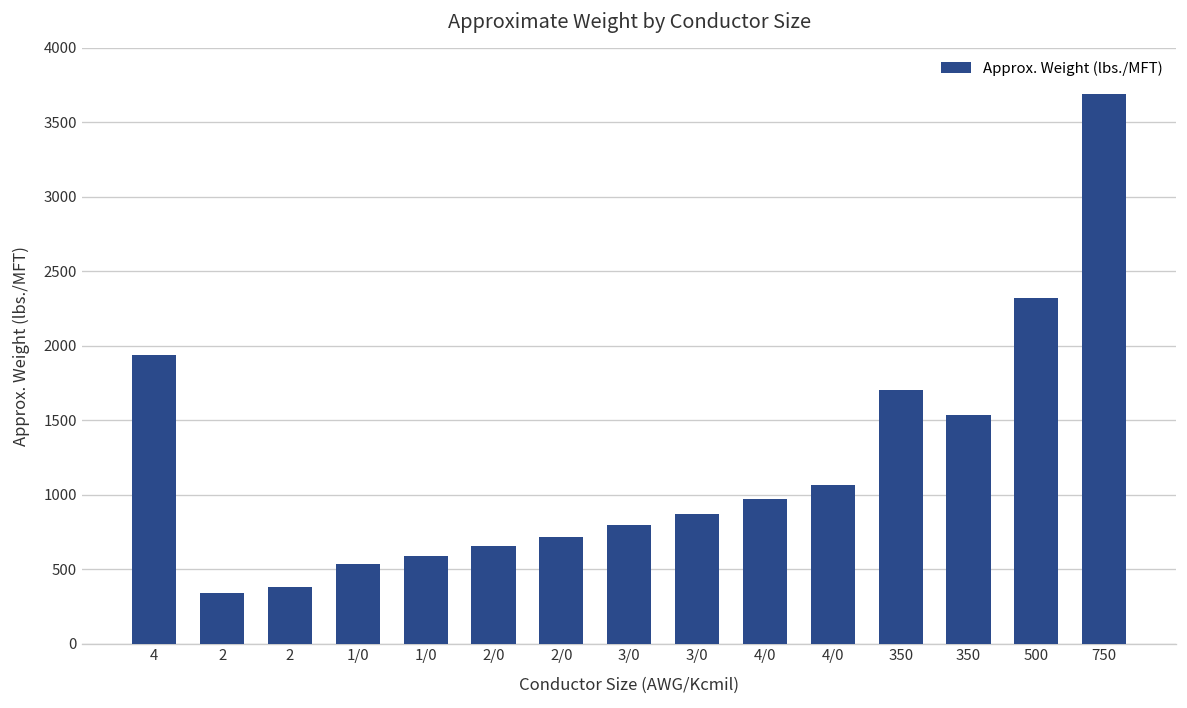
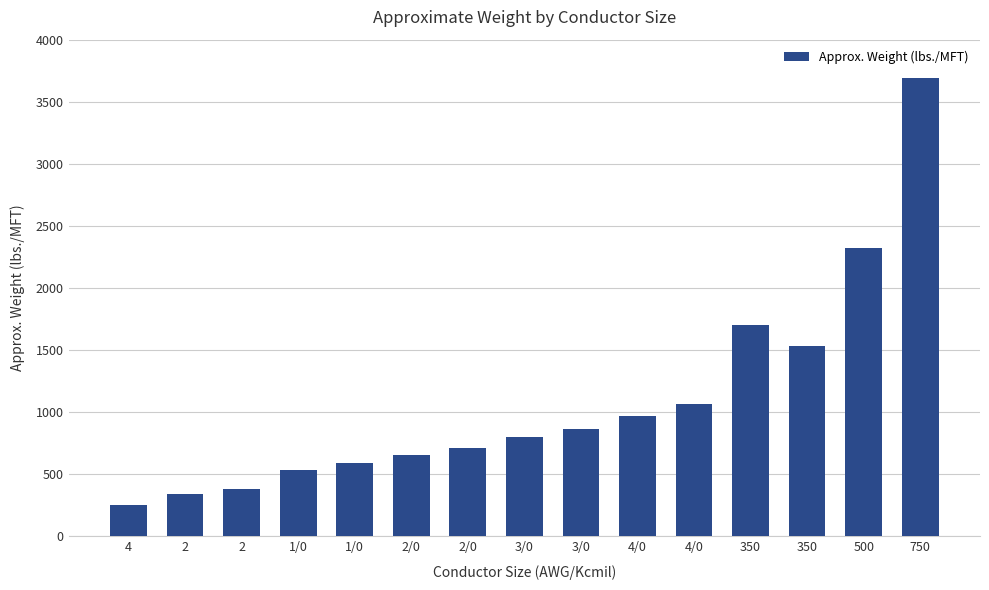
  {
-   "4": 1940,
+   "4": 260,
    "500": 2320,
    "750": 3690
  }
